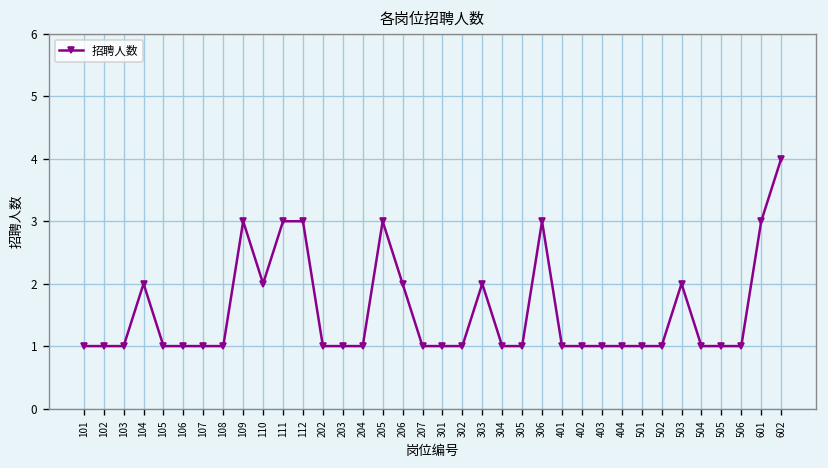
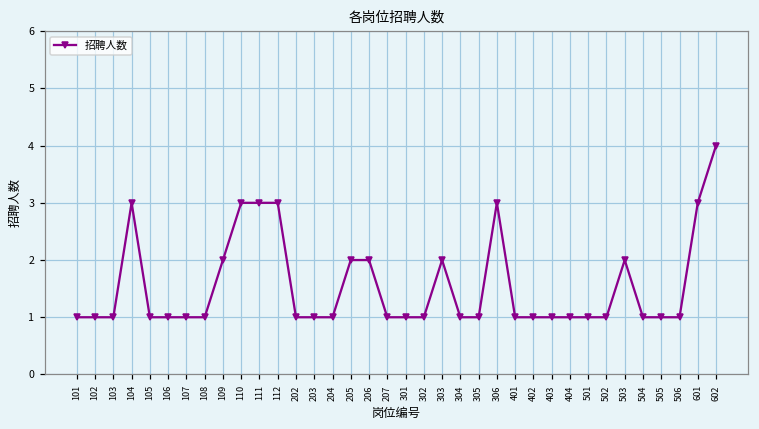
  {
    "101": 1,
    "102": 1,
    "103": 1,
-   "104": 2,
+   "104": 3,
    "105": 1,
    "106": 1,
    "107": 1,
    "108": 1,
-   "109": 3,
-   "110": 2,
+   "109": 2,
+   "110": 3,
    "111": 3,
    "112": 3,
    "202": 1,
    "203": 1,
    "204": 1,
-   "205": 3,
+   "205": 2,
    "206": 2,
    "207": 1,
    "301": 1,
    "302": 1,
    "303": 2,
    "304": 1,
    "305": 1,
    "306": 3,
    "401": 1,
    "402": 1,
    "403": 1,
    "404": 1,
    "501": 1,
    "502": 1,
    "503": 2,
    "504": 1,
    "505": 1,
    "506": 1,
    "601": 3,
    "602": 4
  }
